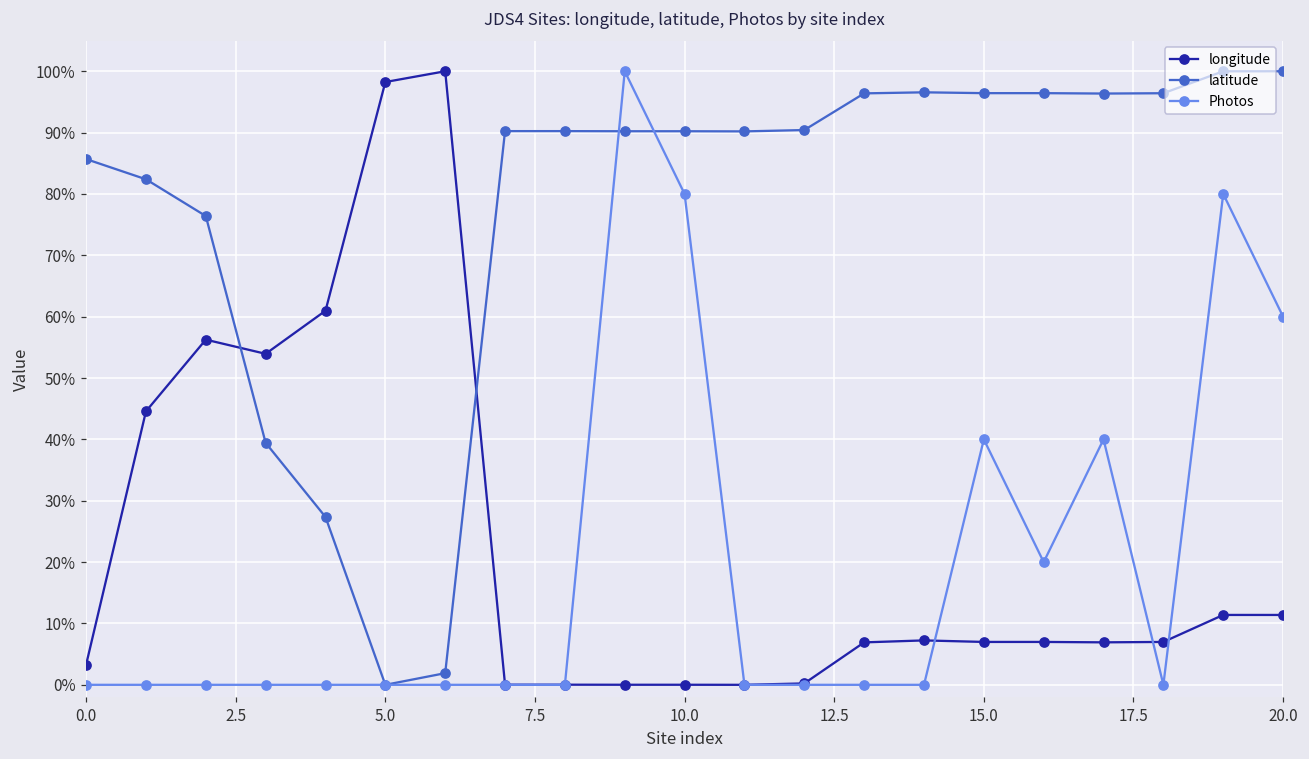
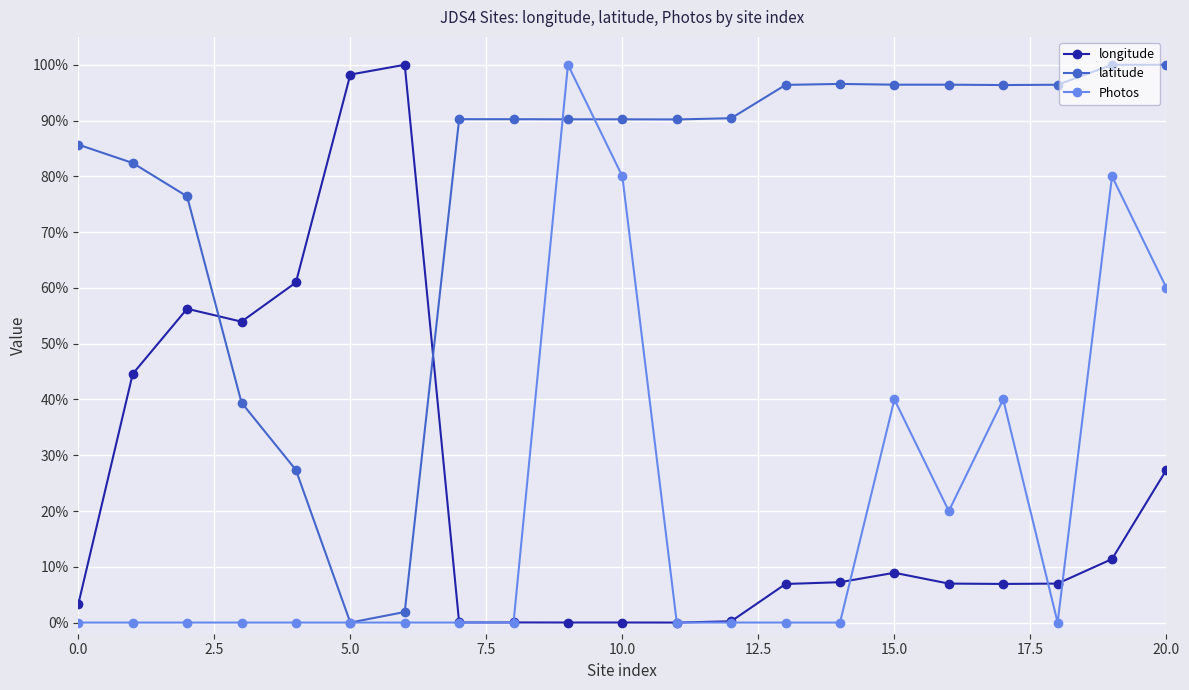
  {
    "longitude": {
      "0.0": "3%",
      "5.0": "98%",
      "10.0": "0%",
-     "15.0": "7%",
-     "20.0": "11%"
+     "15.0": "9%",
+     "20.0": "27%"
    }
  }
